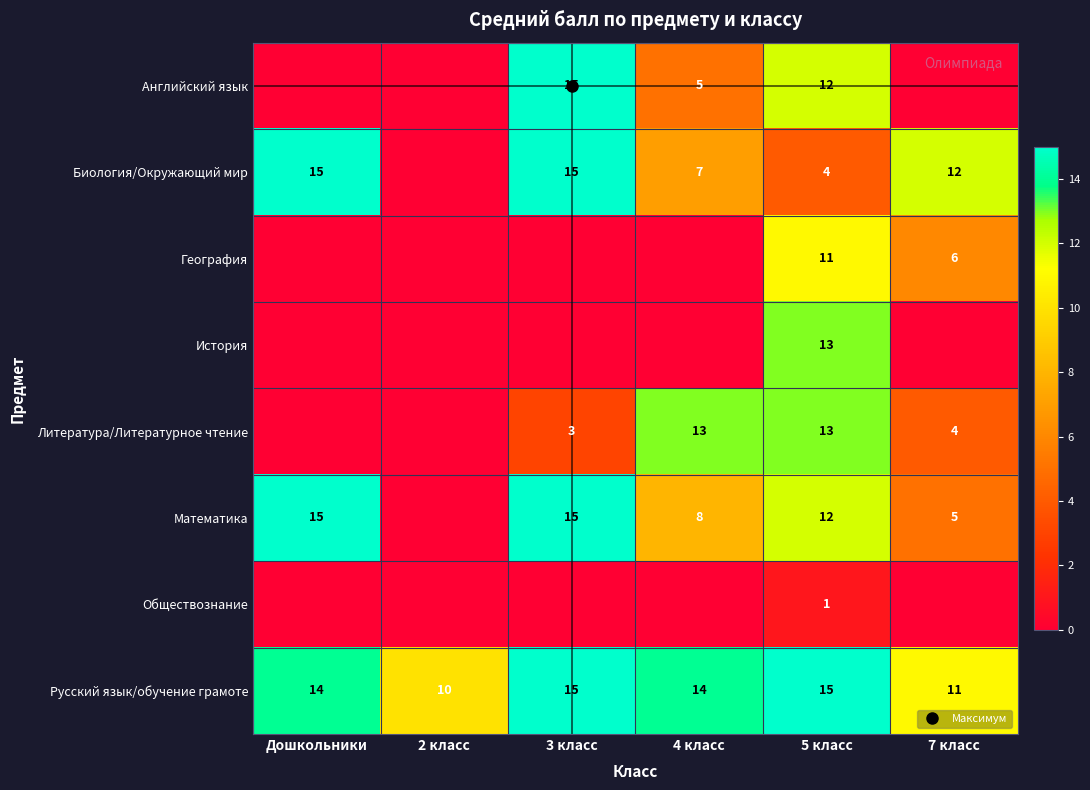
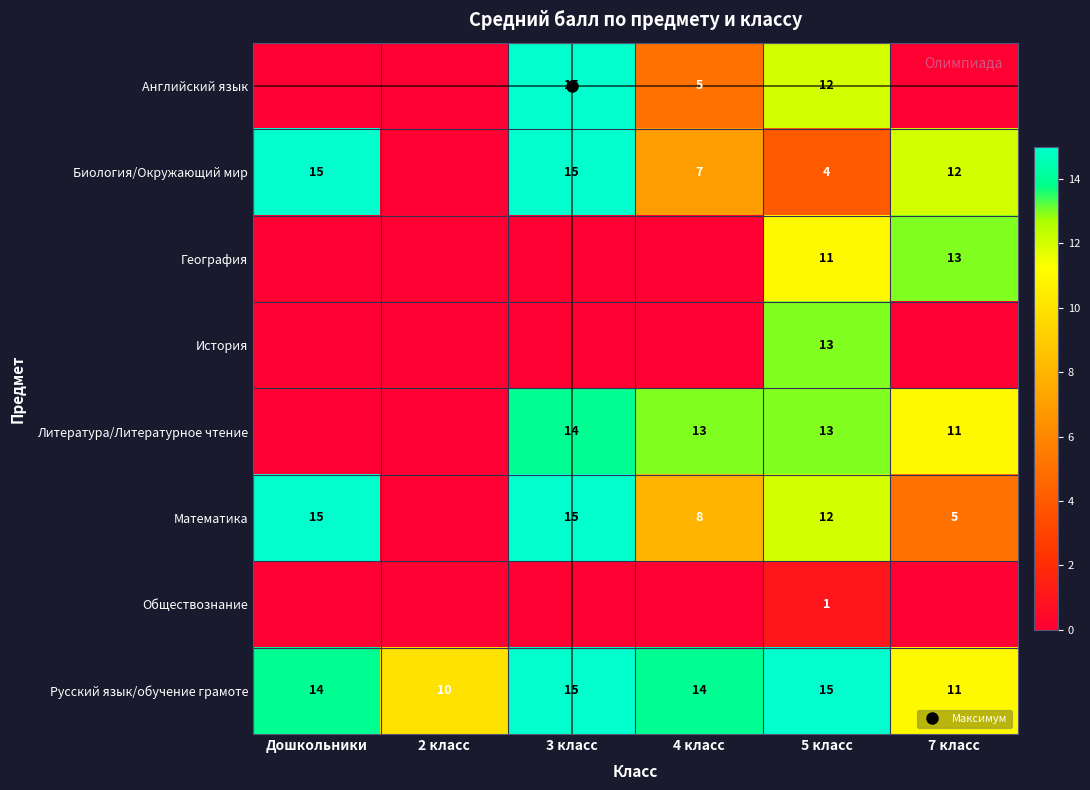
  {
    "Английский язык": {
      "4 класс": 5,
      "5 класс": 12
    },
    "Биология/Окружающий мир": {
      "Дошкольники": 15,
      "3 класс": 15,
      "4 класс": 7,
      "5 класс": 4,
      "7 класс": 12
    },
    "География": {
      "5 класс": 11,
-     "7 класс": 6
+     "7 класс": 13
    },
    "История": {
      "5 класс": 13
    },
    "Литература/Литературное чтение": {
-     "3 класс": 3,
+     "3 класс": 14,
      "4 класс": 13,
      "5 класс": 13,
-     "7 класс": 4
+     "7 класс": 11
    },
    "Математика": {
      "Дошкольники": 15,
      "3 класс": 15,
      "4 класс": 8,
      "5 класс": 12,
      "7 класс": 5
    },
    "Обществознание": {
      "5 класс": 1
    },
    "Русский язык/обучение грамоте": {
      "Дошкольники": 14,
      "2 класс": 10,
      "3 класс": 15,
      "4 класс": 14,
      "5 класс": 15,
      "7 класс": 11
    }
  }
